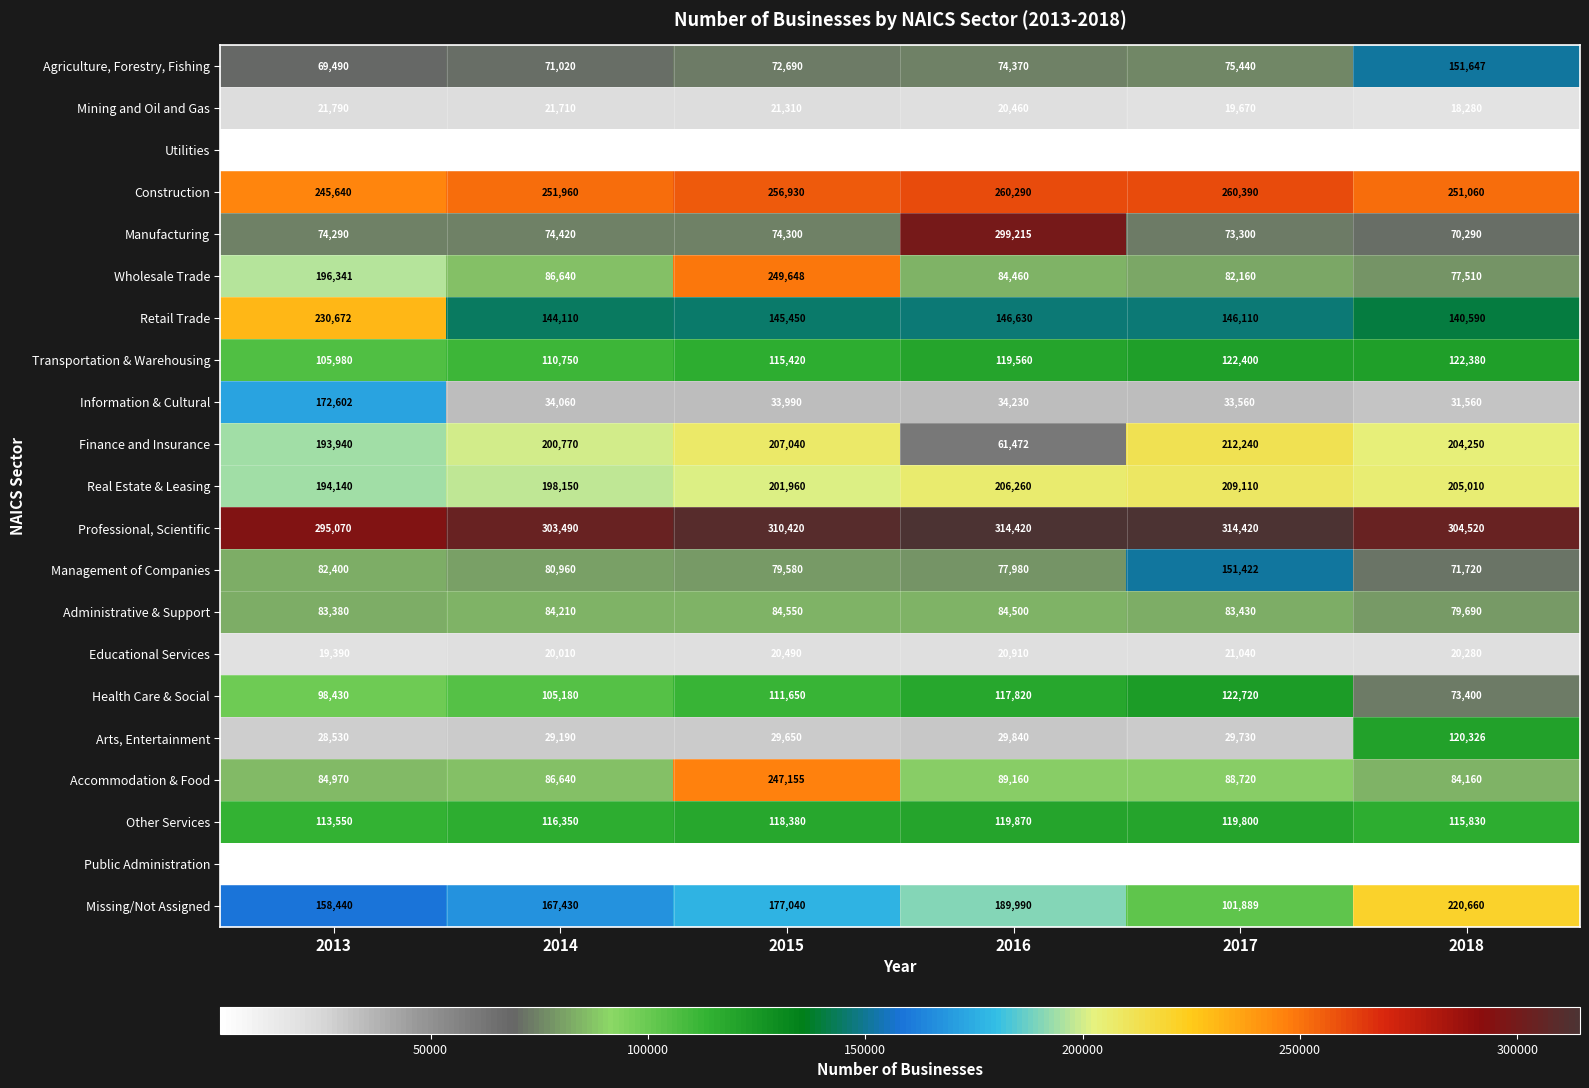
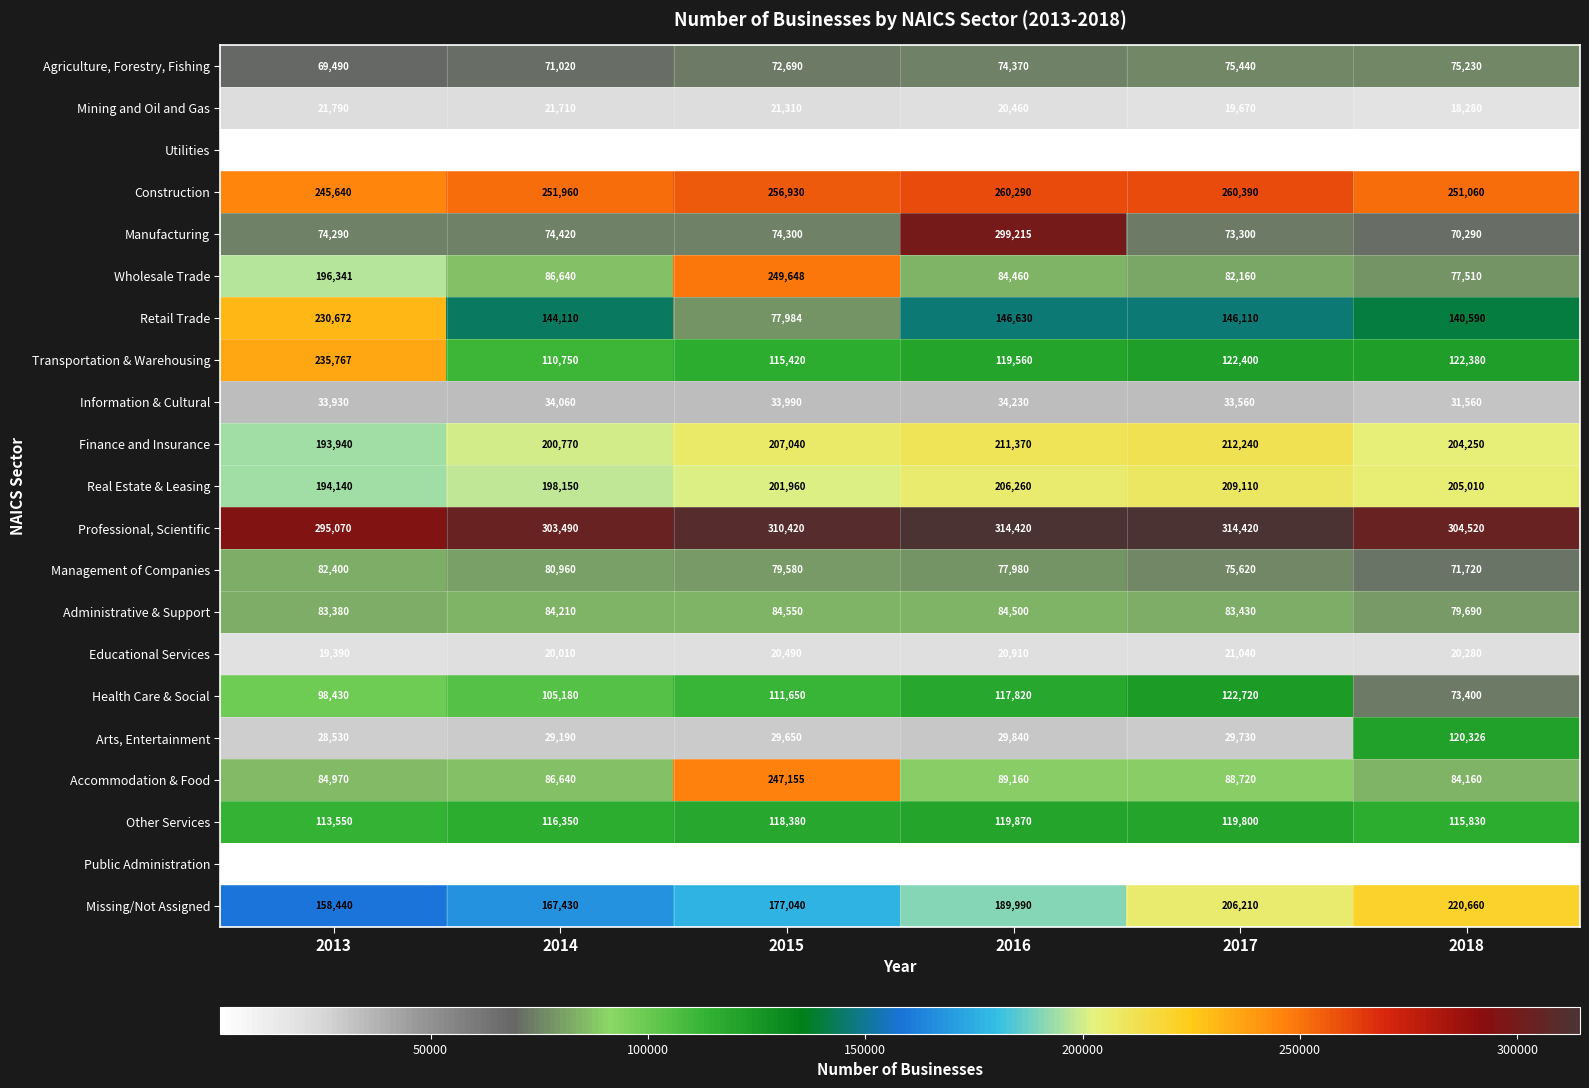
  {
    "Agriculture, Forestry, Fishing": {
      "2013": "69,490",
      "2014": "71,020",
      "2015": "72,690",
      "2016": "74,370",
      "2017": "75,440",
-     "2018": "151,647"
+     "2018": "75,230"
    },
    "Construction": {
      "2013": "245,640",
      "2014": "251,960",
      "2015": "256,930",
      "2016": "260,290",
      "2017": "260,390",
      "2018": "251,060"
    },
    "Manufacturing": {
      "2013": "74,290",
      "2014": "74,420",
      "2015": "74,300",
      "2016": "299,215",
      "2017": "73,300",
      "2018": "70,290"
    },
    "Wholesale Trade": {
      "2013": "196,341",
      "2014": "86,640",
      "2015": "249,648",
      "2016": "84,460",
      "2017": "82,160",
      "2018": "77,510"
    },
    "Retail Trade": {
      "2013": "230,672",
      "2014": "144,110",
-     "2015": "145,450",
+     "2015": "77,984",
      "2016": "146,630",
      "2017": "146,110",
      "2018": "140,590"
    },
    "Transportation & Warehousing": {
-     "2013": "105,980",
+     "2013": "235,767",
      "2014": "110,750",
      "2015": "115,420",
      "2016": "119,560",
      "2017": "122,400",
      "2018": "122,380"
    },
    "Information & Cultural": {
-     "2013": "172,602",
+     "2013": "33,930",
      "2014": "34,060",
      "2015": "33,990",
      "2016": "34,230",
      "2017": "33,560",
      "2018": "31,560"
    },
    "Finance and Insurance": {
      "2013": "193,940",
      "2014": "200,770",
      "2015": "207,040",
-     "2016": "61,472",
+     "2016": "211,370",
      "2017": "212,240",
      "2018": "204,250"
    },
    "Real Estate & Leasing": {
      "2013": "194,140",
      "2014": "198,150",
      "2015": "201,960",
      "2016": "206,260",
      "2017": "209,110",
      "2018": "205,010"
    },
    "Professional, Scientific": {
      "2013": "295,070",
      "2014": "303,490",
      "2015": "310,420",
      "2016": "314,420",
      "2017": "314,420",
      "2018": "304,520"
    },
    "Management of Companies": {
      "2013": "82,400",
      "2014": "80,960",
      "2015": "79,580",
      "2016": "77,980",
-     "2017": "151,422",
+     "2017": "75,620",
      "2018": "71,720"
    },
    "Administrative & Support": {
      "2013": "83,380",
      "2014": "84,210",
      "2015": "84,550",
      "2016": "84,500",
      "2017": "83,430",
      "2018": "79,690"
    },
    "Health Care & Social": {
      "2013": "98,430",
      "2014": "105,180",
      "2015": "111,650",
      "2016": "117,820",
      "2017": "122,720",
      "2018": "73,400"
    },
    "Arts, Entertainment": {
      "2013": "28,530",
      "2014": "29,190",
      "2015": "29,650",
      "2016": "29,840",
      "2017": "29,730",
      "2018": "120,326"
    },
    "Accommodation & Food": {
      "2013": "84,970",
      "2014": "86,640",
      "2015": "247,155",
      "2016": "89,160",
      "2017": "88,720",
      "2018": "84,160"
    },
    "Other Services": {
      "2013": "113,550",
      "2014": "116,350",
      "2015": "118,380",
      "2016": "119,870",
      "2017": "119,800",
      "2018": "115,830"
    },
    "Missing/Not Assigned": {
      "2013": "158,440",
      "2014": "167,430",
      "2015": "177,040",
      "2016": "189,990",
-     "2017": "101,889",
+     "2017": "206,210",
      "2018": "220,660"
    }
  }
